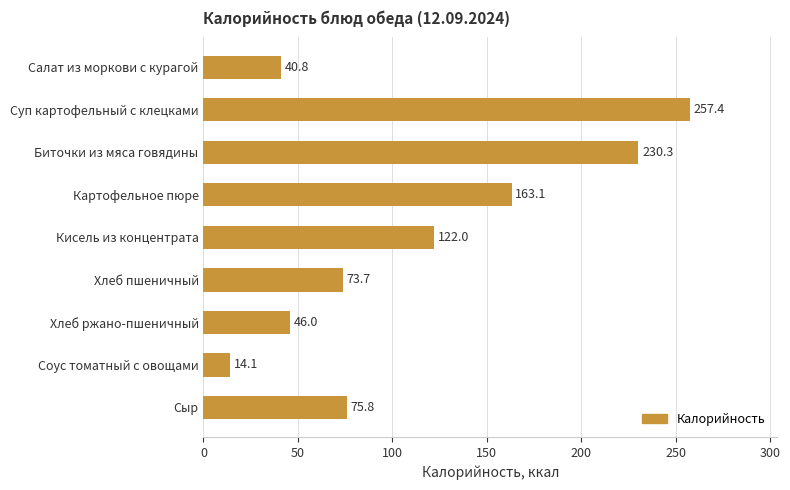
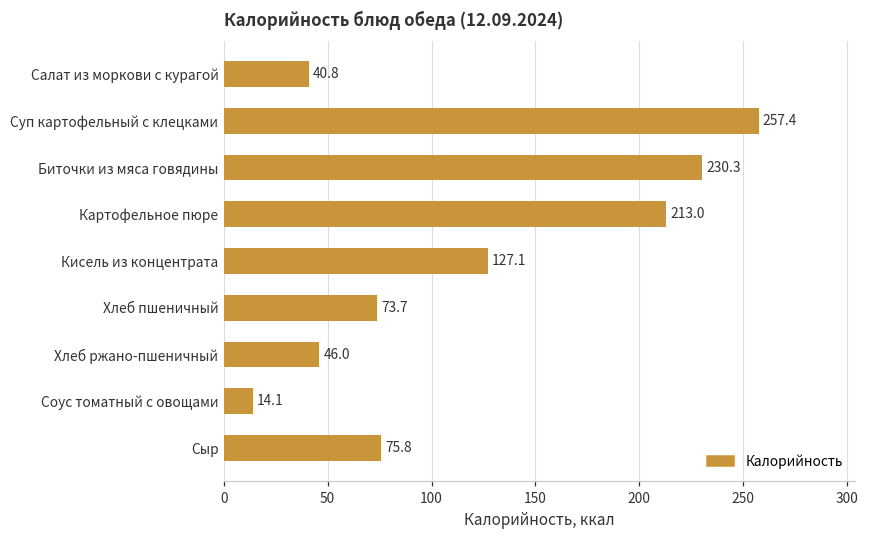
  {
    "Салат из моркови с курагой": 40.8,
    "Суп картофельный с клецками": 257.4,
    "Биточки из мяса говядины": 230.3,
-   "Картофельное пюре": 163.1,
-   "Кисель из концентрата": 122.0,
+   "Картофельное пюре": 213.0,
+   "Кисель из концентрата": 127.1,
    "Хлеб пшеничный": 73.7,
    "Хлеб ржано-пшеничный": 46.0,
    "Соус томатный с овощами": 14.1,
    "Сыр": 75.8
  }
